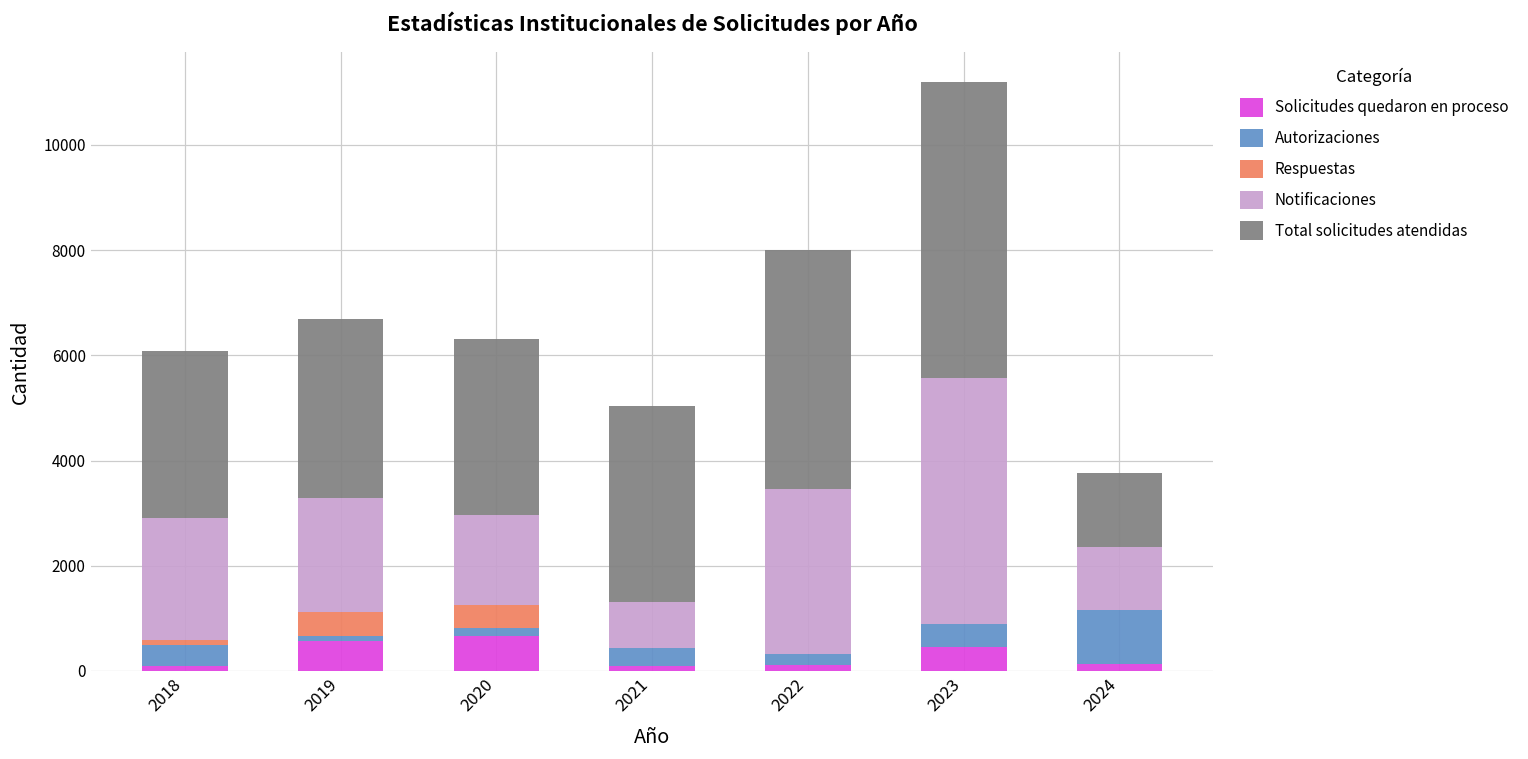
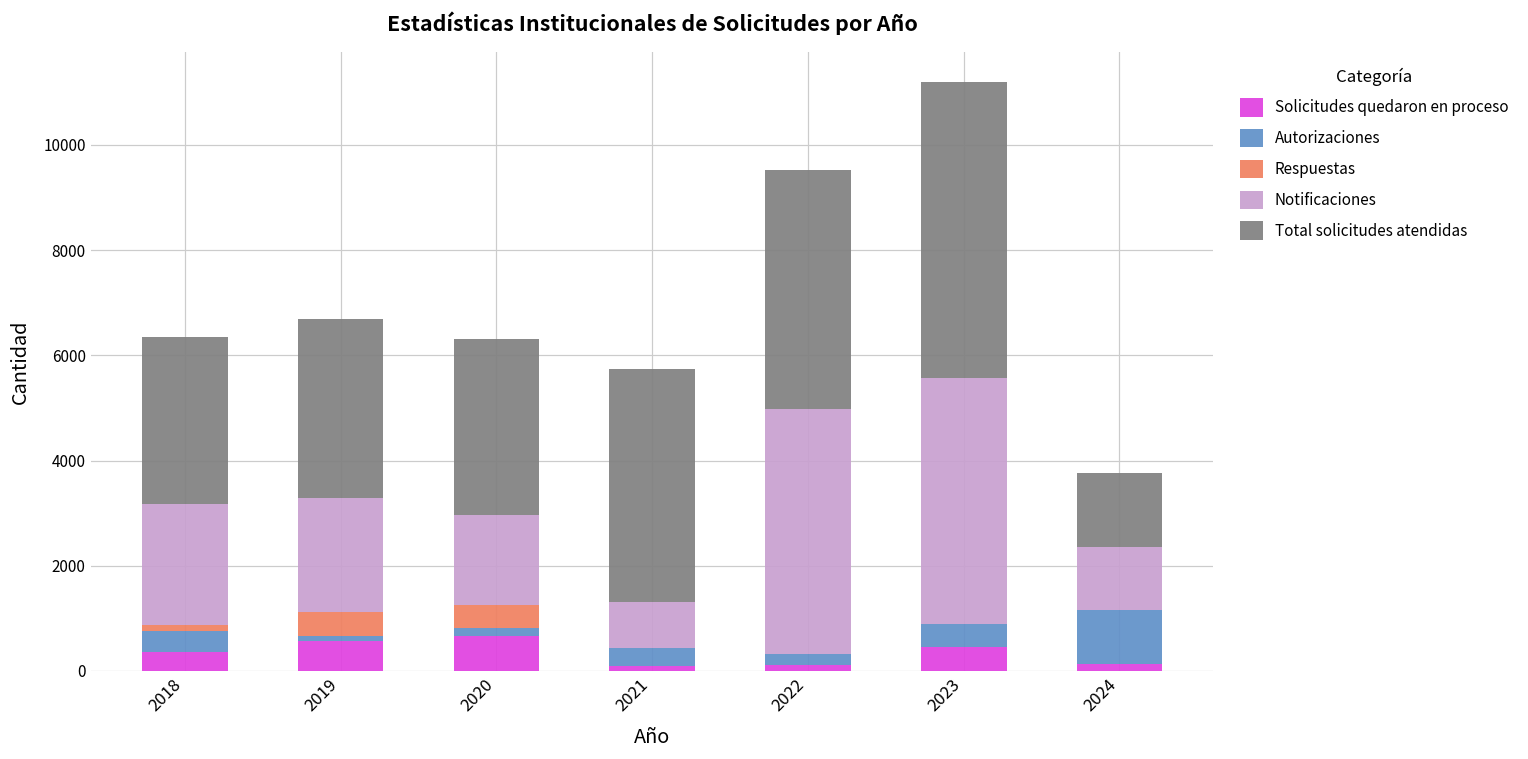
  {
    "Solicitudes quedaron en proceso": {
-     "2018": 100,
+     "2018": 400,
      "2019": 600,
      "2020": 700,
      "2021": 100,
      "2022": 100,
      "2023": 500,
      "2024": 100
    },
    "Autorizaciones": {
      "2018": 400,
      "2019": 100,
      "2020": 200,
      "2021": 300,
      "2022": 200,
      "2023": 400,
      "2024": 1000
    },
    "Respuestas": {
      "2018": 100,
      "2019": 500,
      "2020": 400,
      "2021": 0,
      "2022": 0,
      "2023": 0,
      "2024": 0
    },
    "Notificaciones": {
      "2018": 2300,
      "2019": 2200,
      "2020": 1700,
      "2021": 900,
-     "2022": 3100,
+     "2022": 4700,
      "2023": 4700,
      "2024": 1200
    },
    "Total solicitudes atendidas": {
      "2018": 3200,
      "2019": 3400,
      "2020": 3300,
-     "2021": 3700,
+     "2021": 4400,
      "2022": 4500,
      "2023": 5600,
      "2024": 1400
    }
  }
